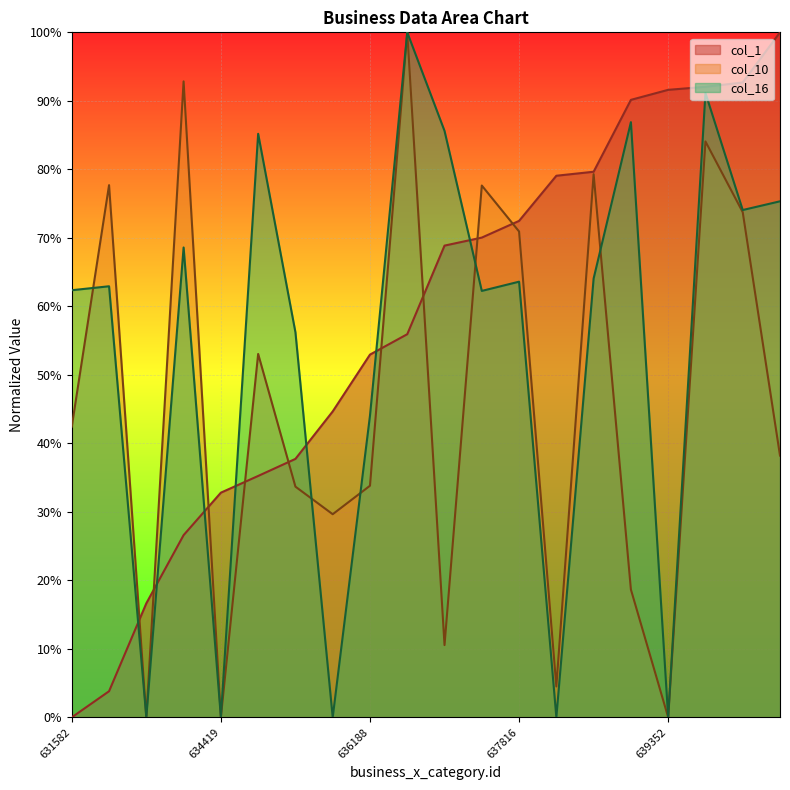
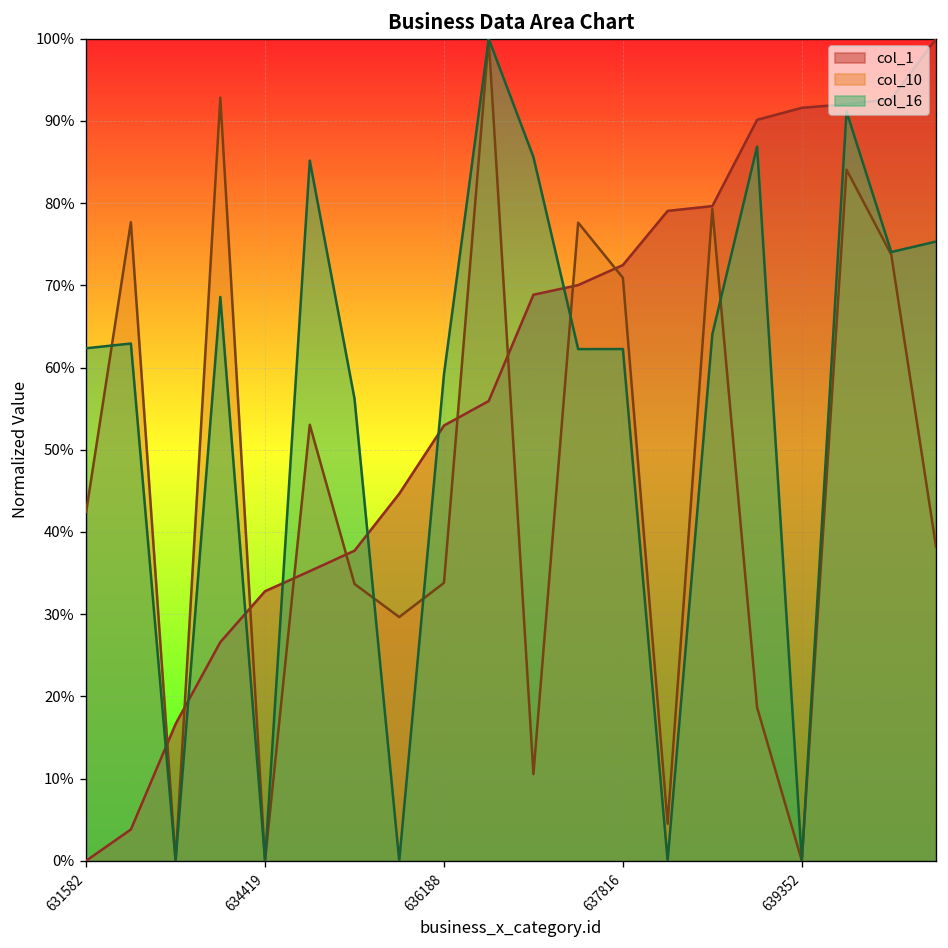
  {
    "col_16": {
      "631582": "62%",
-     "636188": "44%",
-     "637816": "64%"
+     "636188": "59%",
+     "637816": "62%"
    }
  }
